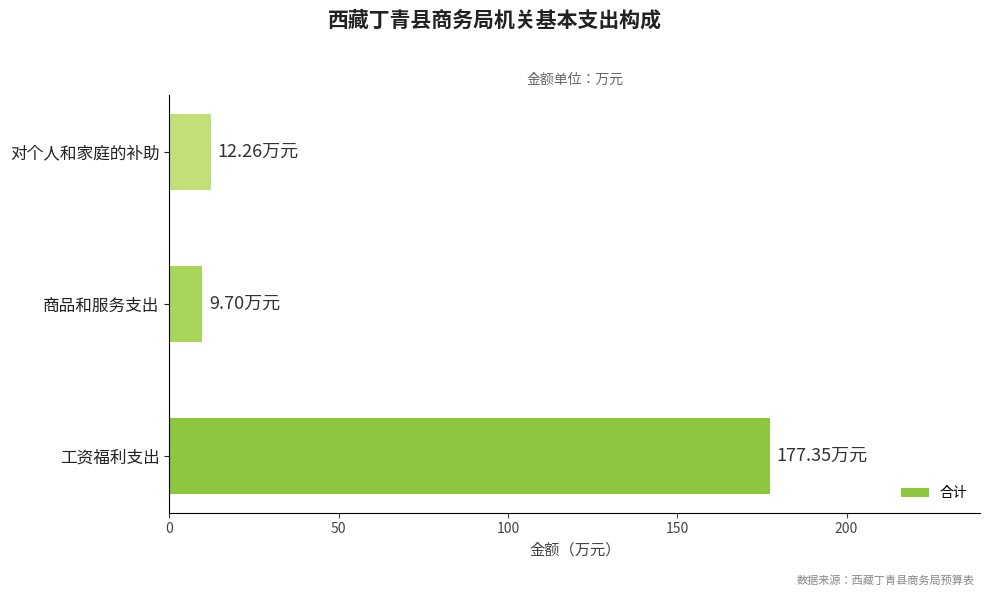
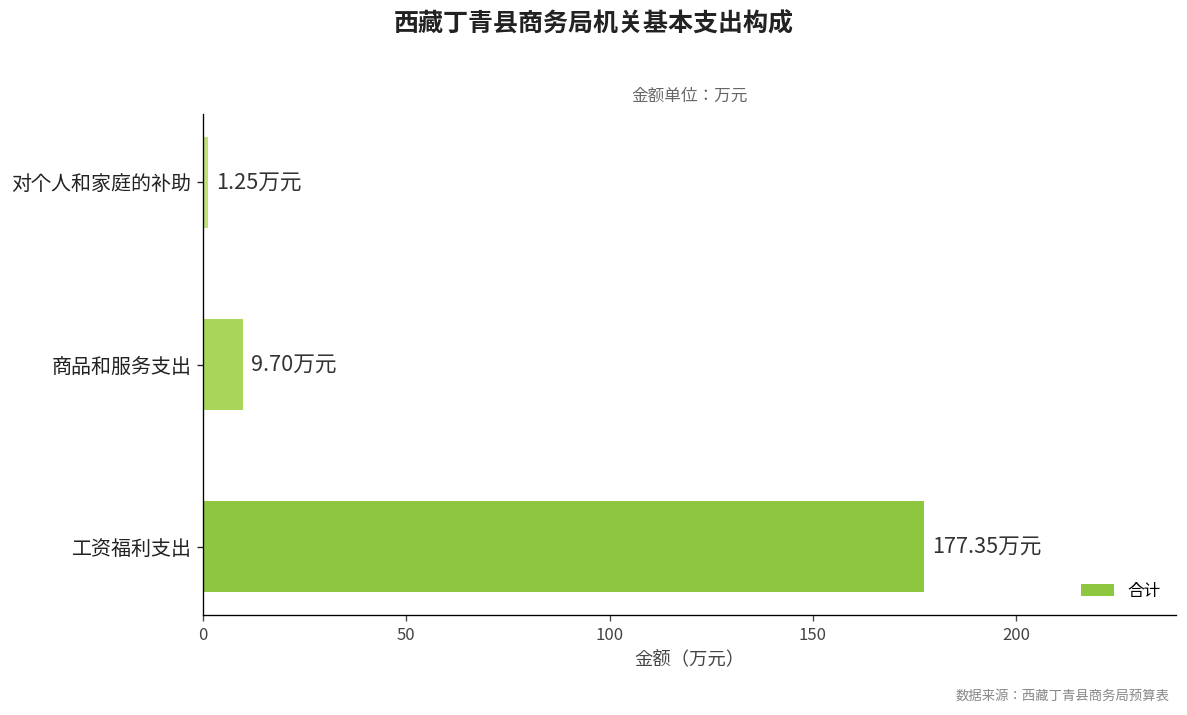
  {
-   "对个人和家庭的补助": 12.26,
+   "对个人和家庭的补助": 1.25,
    "商品和服务支出": 9.70,
    "工资福利支出": 177.35
  }
